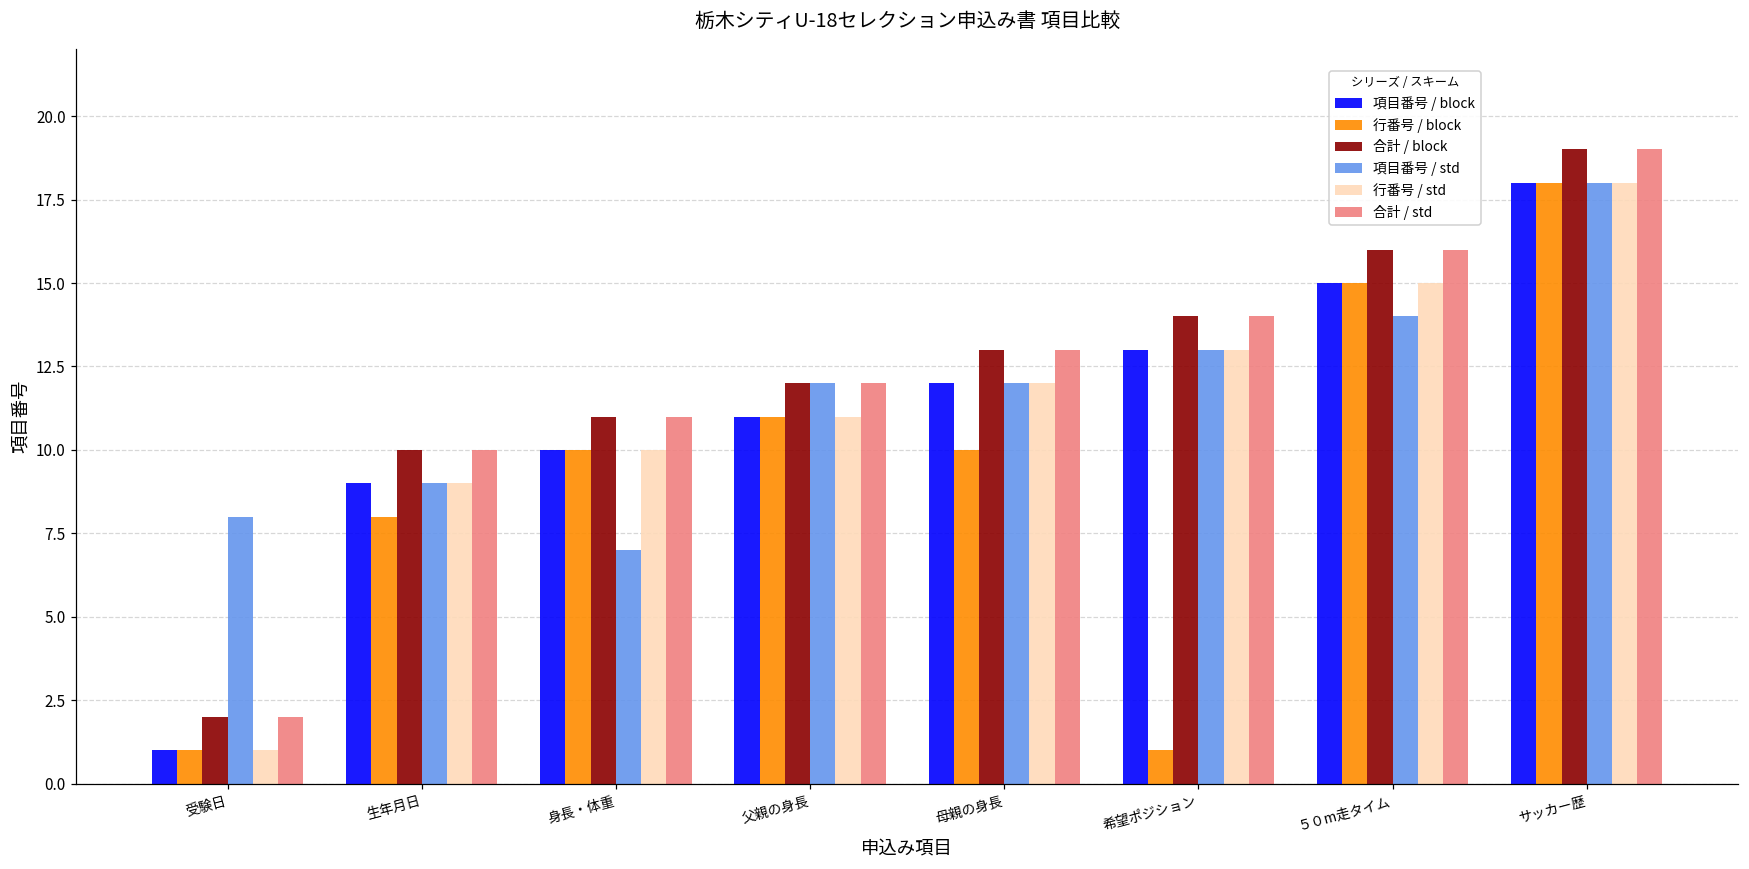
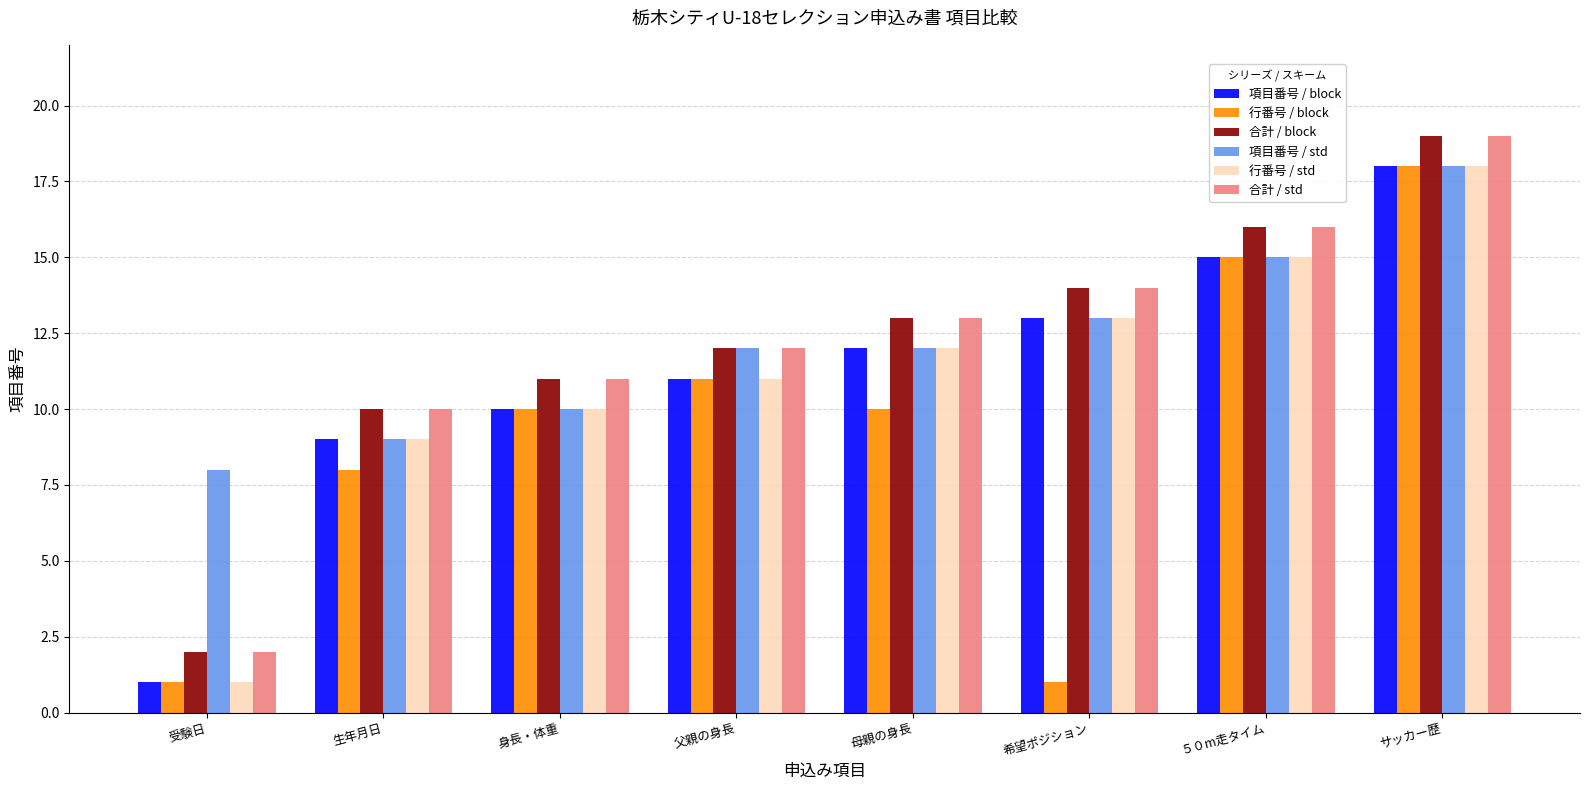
  {
    "項目番号 / block": {
      "受験日": 1,
      "生年月日": 9,
      "身長・体重": 10,
      "父親の身長": 11,
      "母親の身長": 12,
      "希望ポジション": 13,
      "５０m走タイム": 15,
      "サッカー歴": 18
    },
    "行番号 / block": {
      "受験日": 1,
      "生年月日": 8,
      "身長・体重": 10,
      "父親の身長": 11,
      "母親の身長": 10,
      "希望ポジション": 1,
      "５０m走タイム": 15,
      "サッカー歴": 18
    },
    "合計 / block": {
      "受験日": 2,
      "生年月日": 10,
      "身長・体重": 11,
      "父親の身長": 12,
      "母親の身長": 13,
      "希望ポジション": 14,
      "５０m走タイム": 16,
      "サッカー歴": 19
    },
    "項目番号 / std": {
      "受験日": 8,
      "生年月日": 9,
-     "身長・体重": 7,
+     "身長・体重": 10,
      "父親の身長": 12,
      "母親の身長": 12,
      "希望ポジション": 13,
-     "５０m走タイム": 14,
+     "５０m走タイム": 15,
      "サッカー歴": 18
    },
    "行番号 / std": {
      "受験日": 1,
      "生年月日": 9,
      "身長・体重": 10,
      "父親の身長": 11,
      "母親の身長": 12,
      "希望ポジション": 13,
      "５０m走タイム": 15,
      "サッカー歴": 18
    },
    "合計 / std": {
      "受験日": 2,
      "生年月日": 10,
      "身長・体重": 11,
      "父親の身長": 12,
      "母親の身長": 13,
      "希望ポジション": 14,
      "５０m走タイム": 16,
      "サッカー歴": 19
    }
  }
